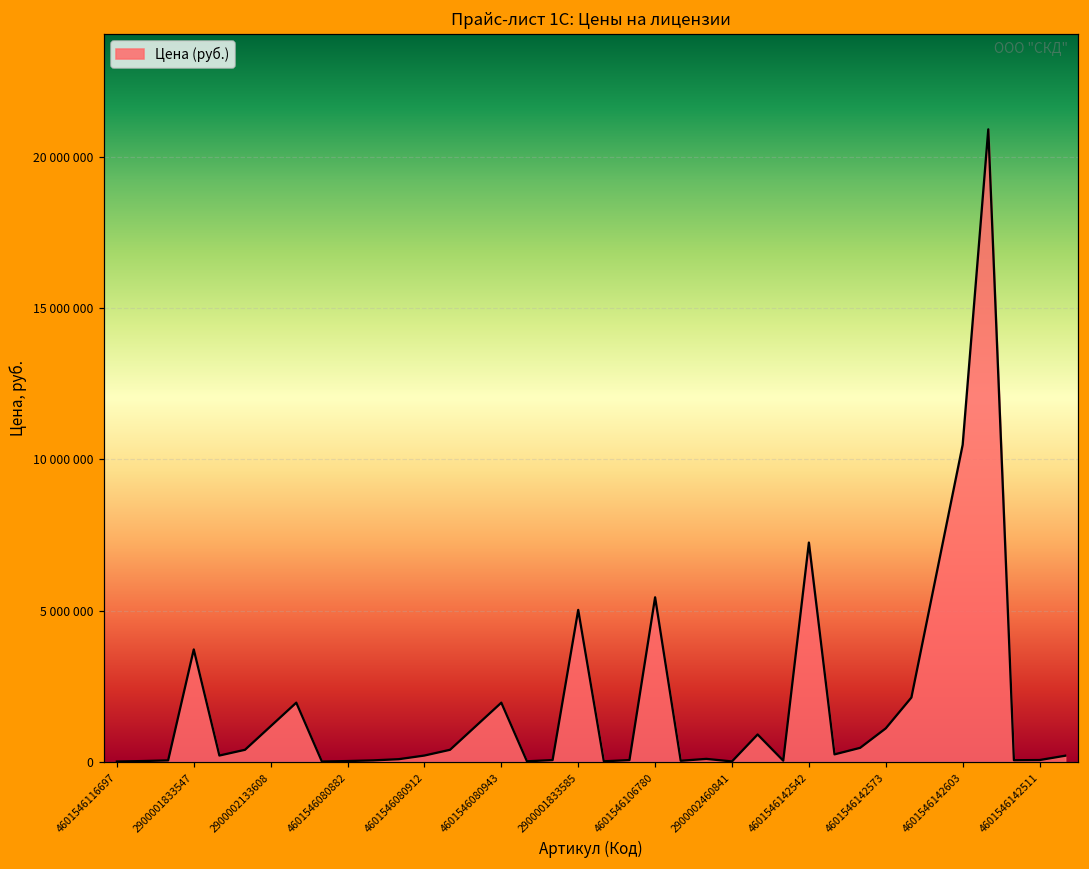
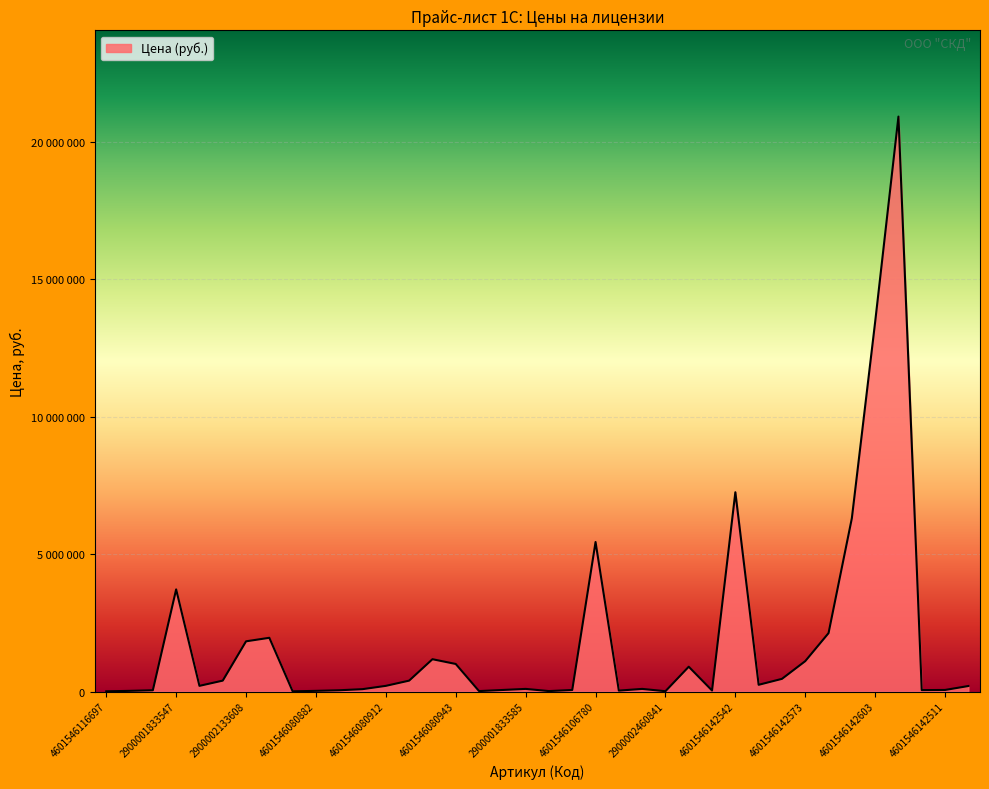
  {
    "4601546116697": 0,
    "2900001833547": 3700000,
-   "2900002133608": 1200000,
+   "2900002133608": 1800000,
    "4601546080882": 0,
    "4601546080912": 200000,
-   "4601546080943": 2000000,
-   "2900001833585": 5000000,
+   "4601546080943": 1000000,
+   "2900001833585": 100000,
    "4601546106780": 5400000,
    "2900002460841": 0,
    "4601546142542": 7200000,
    "4601546142573": 1100000,
-   "4601546142603": 10500000,
+   "4601546142603": 13400000,
    "4601546142511": 100000
  }
